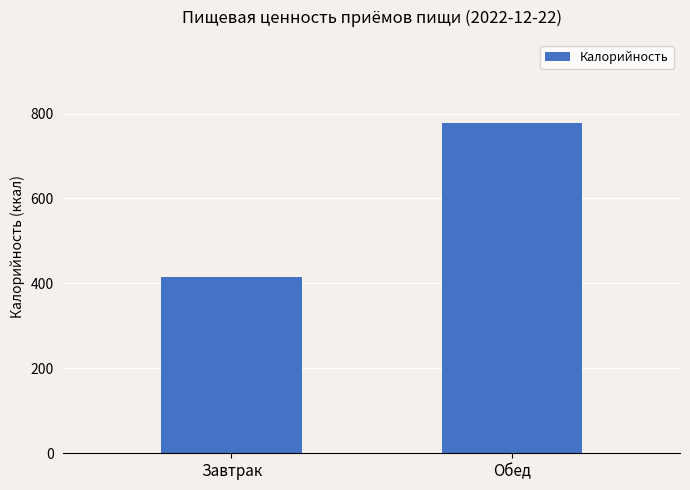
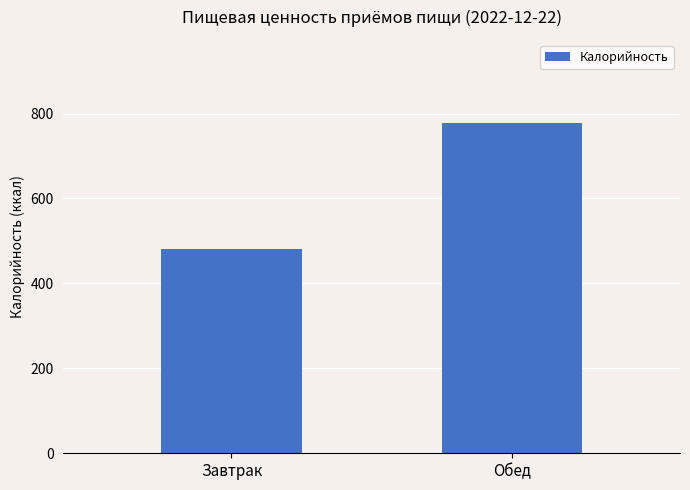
  {
-   "Завтрак": 420,
+   "Завтрак": 480,
    "Обед": 780
  }
